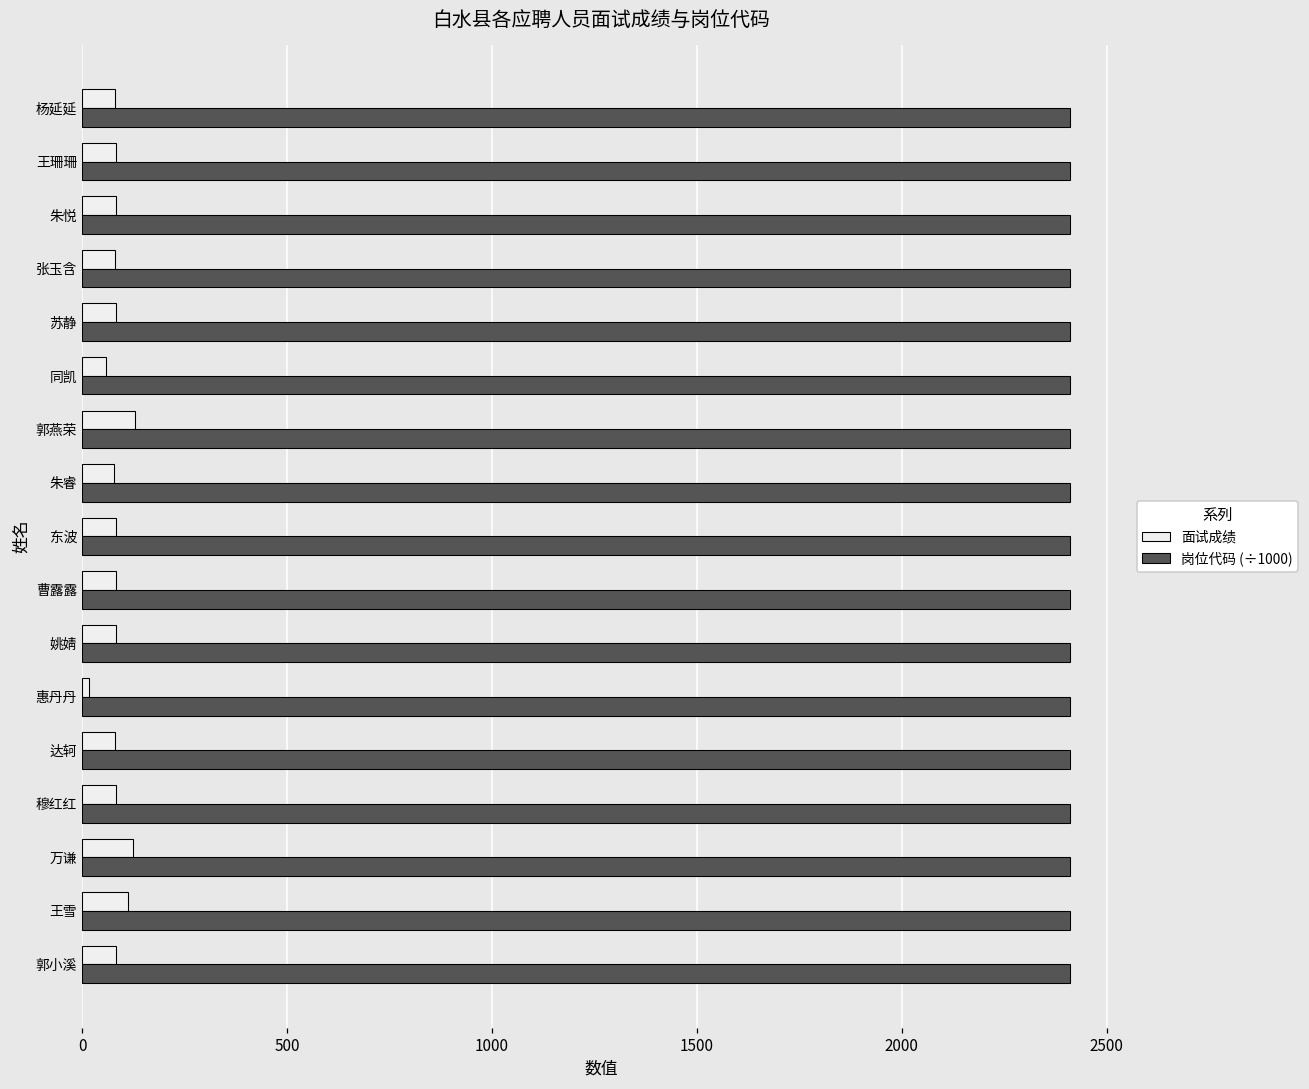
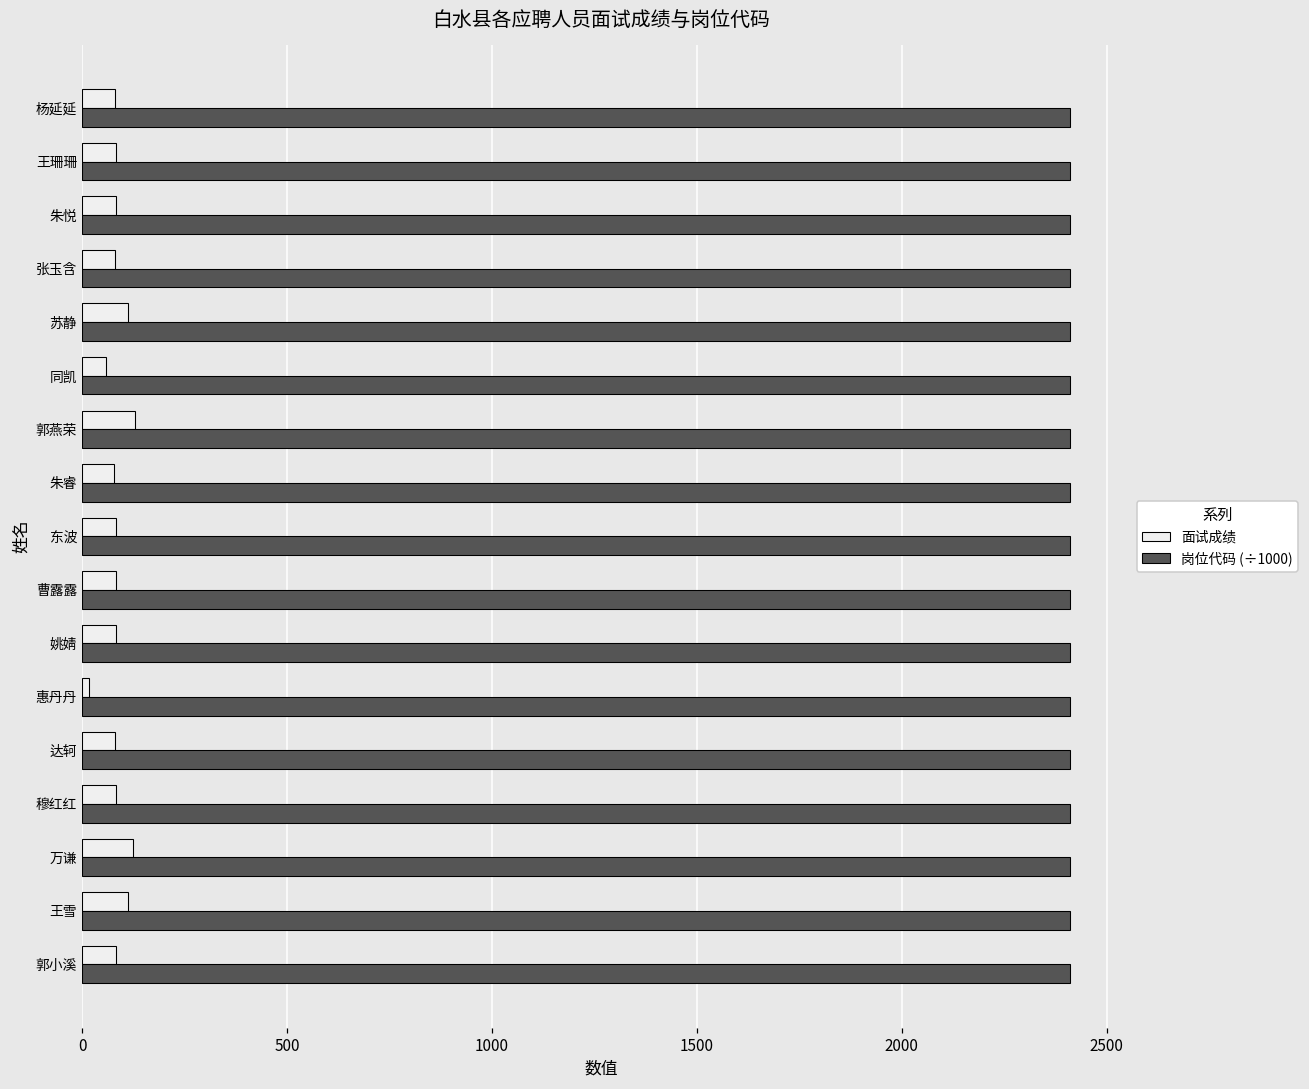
  {
    "面试成绩": {
      "杨延延": 80,
      "王珊珊": 80,
      "朱悦": 80,
      "张玉含": 80,
-     "苏静": 80,
+     "苏静": 110,
      "同凯": 60,
      "郭燕荣": 130,
      "朱睿": 80,
      "东波": 80,
      "曹露露": 80,
      "姚婧": 80,
      "惠丹丹": 20,
      "达轲": 80,
      "穆红红": 80,
      "万谦": 120,
      "王雪": 110,
      "郭小溪": 80
    },
    "岗位代码 (÷1000)": {
      "杨延延": 2410,
      "王珊珊": 2410,
      "朱悦": 2410,
      "张玉含": 2410,
      "苏静": 2410,
      "同凯": 2410,
      "郭燕荣": 2410,
      "朱睿": 2410,
      "东波": 2410,
      "曹露露": 2410,
      "姚婧": 2410,
      "惠丹丹": 2410,
      "达轲": 2410,
      "穆红红": 2410,
      "万谦": 2410,
      "王雪": 2410,
      "郭小溪": 2410
    }
  }
